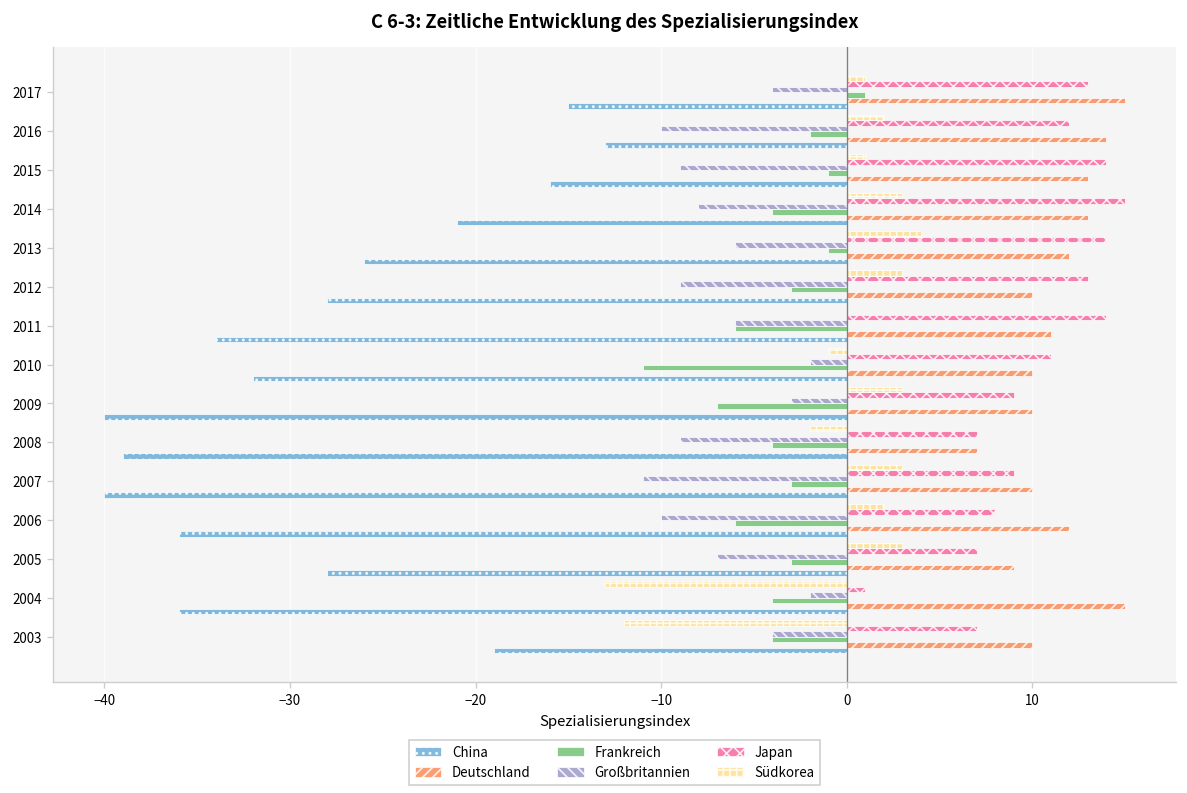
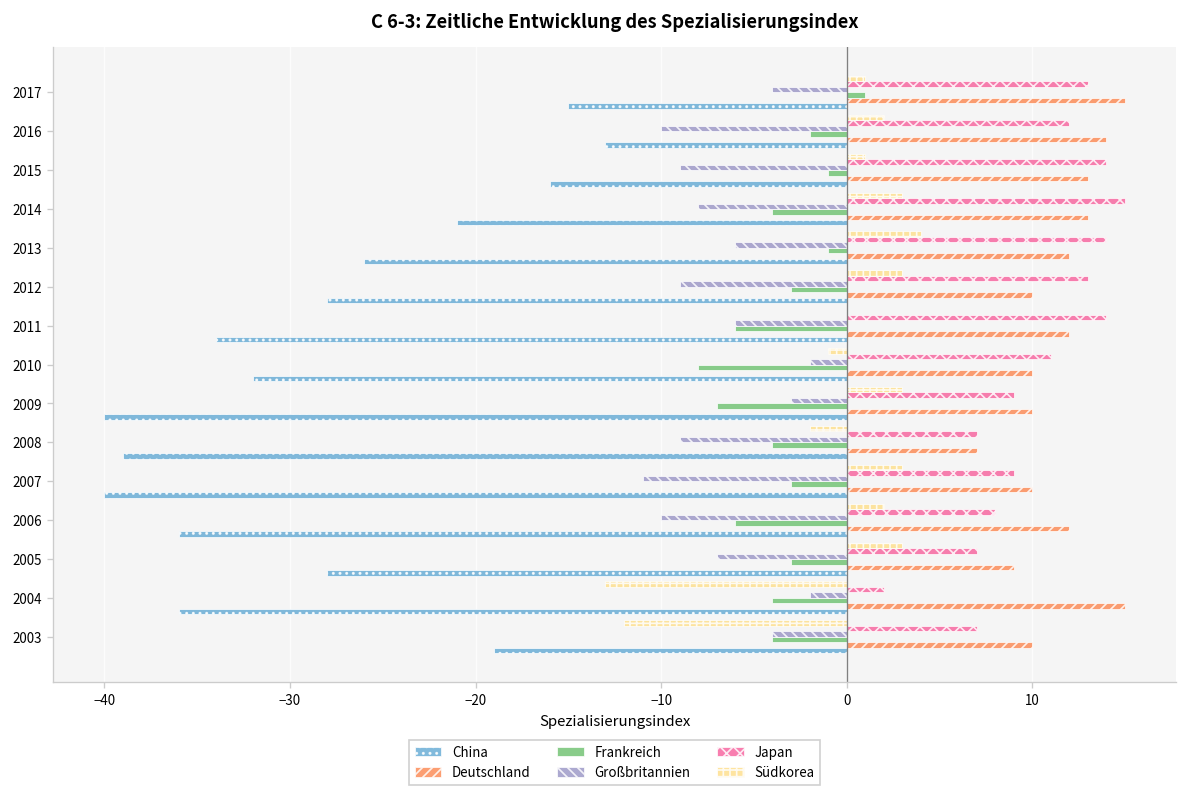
  {
    "Deutschland": {
      "2017": 15,
      "2016": 14,
      "2015": 13,
      "2014": 13,
      "2013": 12,
      "2012": 10,
-     "2011": 11,
+     "2011": 12,
      "2010": 10,
      "2009": 10,
      "2008": 7,
      "2007": 10,
      "2006": 12,
      "2005": 9,
      "2004": 15,
      "2003": 10
    },
    "Frankreich": {
      "2017": 1,
      "2016": -2,
      "2015": -1,
      "2014": -4,
      "2013": -1,
      "2012": -3,
      "2011": -6,
-     "2010": -11,
+     "2010": -8,
      "2009": -7,
      "2008": -4,
      "2007": -3,
      "2006": -6,
      "2005": -3,
      "2004": -4,
      "2003": -4
    },
    "Japan": {
      "2017": 13,
      "2016": 12,
      "2015": 14,
      "2014": 15,
      "2013": 14,
      "2012": 13,
      "2011": 14,
      "2010": 11,
      "2009": 9,
      "2008": 7,
      "2007": 9,
      "2006": 8,
      "2005": 7,
-     "2004": 1,
+     "2004": 2,
      "2003": 7
    },
    "Südkorea": {
      "2017": 1,
      "2016": 2,
      "2015": 1,
      "2014": 3,
      "2013": 4,
      "2012": 3,
      "2011": 0,
      "2010": -1,
      "2009": 3,
      "2008": -2,
      "2007": 3,
      "2006": 2,
      "2005": 3,
      "2004": -13,
      "2003": -12
    }
  }
